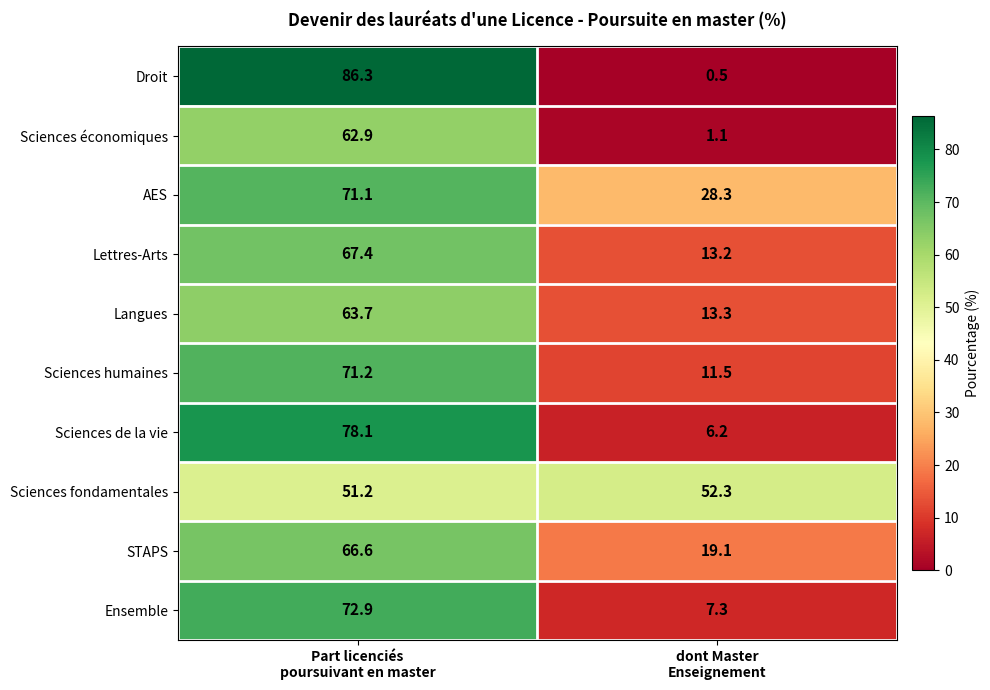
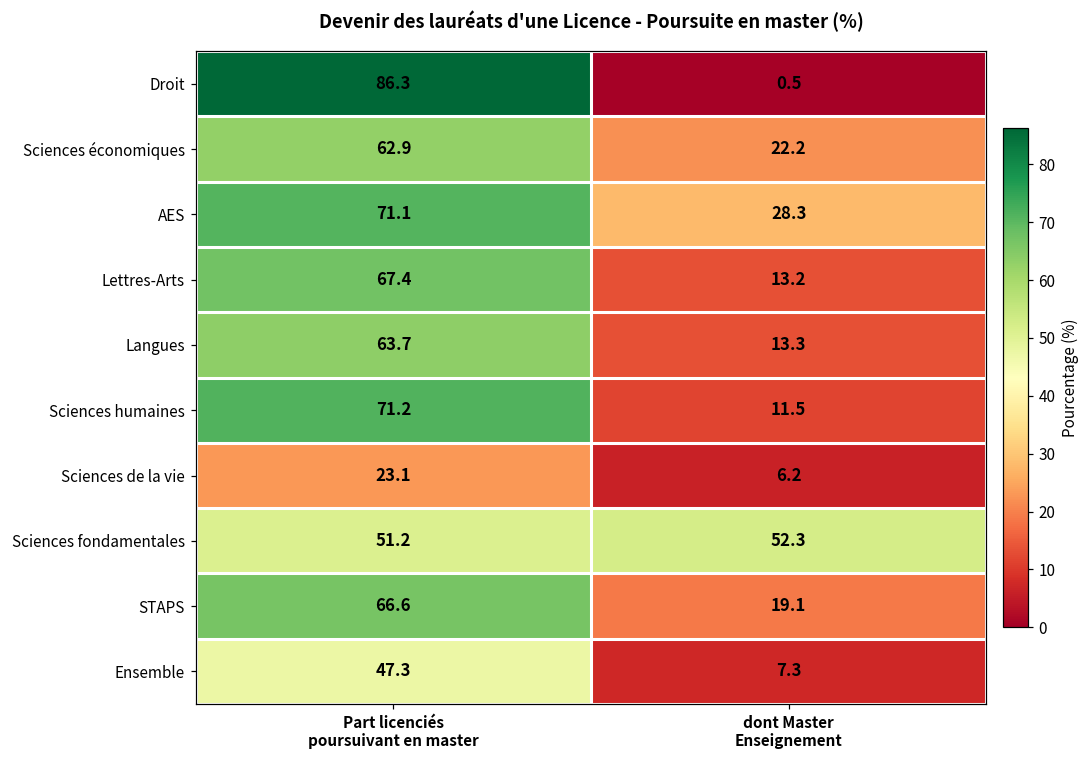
  {
    "Droit": {
      "Part licenciés poursuivant en master": 86.3,
      "dont Master Enseignement": 0.5
    },
    "Sciences économiques": {
      "Part licenciés poursuivant en master": 62.9,
-     "dont Master Enseignement": 1.1
+     "dont Master Enseignement": 22.2
    },
    "AES": {
      "Part licenciés poursuivant en master": 71.1,
      "dont Master Enseignement": 28.3
    },
    "Lettres-Arts": {
      "Part licenciés poursuivant en master": 67.4,
      "dont Master Enseignement": 13.2
    },
    "Langues": {
      "Part licenciés poursuivant en master": 63.7,
      "dont Master Enseignement": 13.3
    },
    "Sciences humaines": {
      "Part licenciés poursuivant en master": 71.2,
      "dont Master Enseignement": 11.5
    },
    "Sciences de la vie": {
-     "Part licenciés poursuivant en master": 78.1,
+     "Part licenciés poursuivant en master": 23.1,
      "dont Master Enseignement": 6.2
    },
    "Sciences fondamentales": {
      "Part licenciés poursuivant en master": 51.2,
      "dont Master Enseignement": 52.3
    },
    "STAPS": {
      "Part licenciés poursuivant en master": 66.6,
      "dont Master Enseignement": 19.1
    },
    "Ensemble": {
-     "Part licenciés poursuivant en master": 72.9,
+     "Part licenciés poursuivant en master": 47.3,
      "dont Master Enseignement": 7.3
    }
  }
